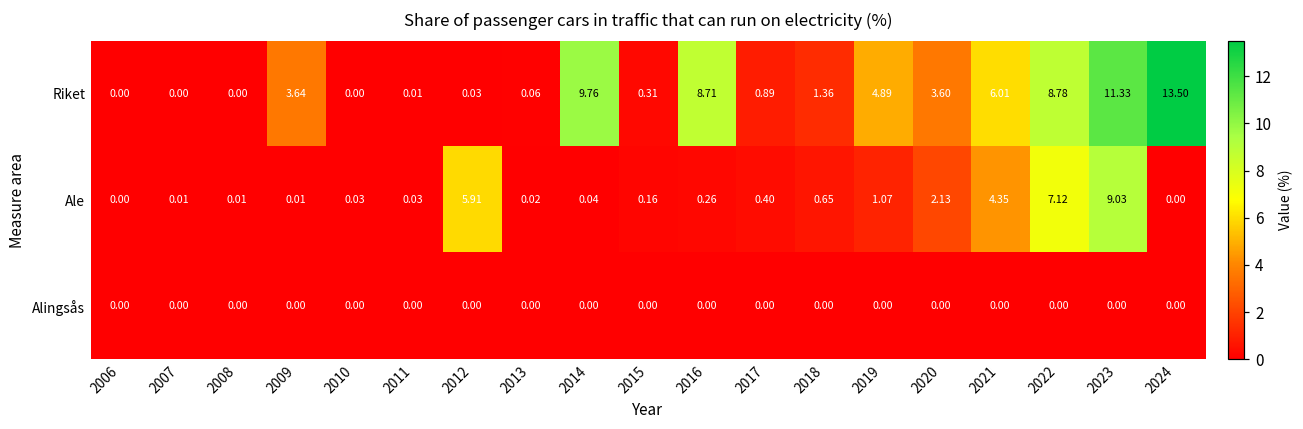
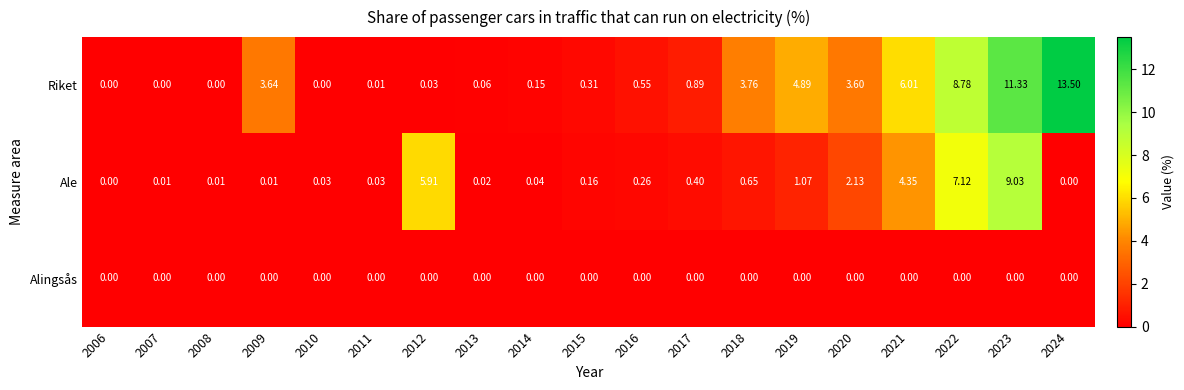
  {
    "Riket": {
      "2006": 0.00,
      "2007": 0.00,
      "2008": 0.00,
      "2009": 3.64,
      "2010": 0.00,
      "2011": 0.01,
      "2012": 0.03,
      "2013": 0.06,
-     "2014": 9.76,
+     "2014": 0.15,
      "2015": 0.31,
-     "2016": 8.71,
+     "2016": 0.55,
      "2017": 0.89,
-     "2018": 1.36,
+     "2018": 3.76,
      "2019": 4.89,
      "2020": 3.60,
      "2021": 6.01,
      "2022": 8.78,
      "2023": 11.33,
      "2024": 13.50
    },
    "Ale": {
      "2006": 0.00,
      "2007": 0.01,
      "2008": 0.01,
      "2009": 0.01,
      "2010": 0.03,
      "2011": 0.03,
      "2012": 5.91,
      "2013": 0.02,
      "2014": 0.04,
      "2015": 0.16,
      "2016": 0.26,
      "2017": 0.40,
      "2018": 0.65,
      "2019": 1.07,
      "2020": 2.13,
      "2021": 4.35,
      "2022": 7.12,
      "2023": 9.03,
      "2024": 0.00
    },
    "Alingsås": {
      "2006": 0.00,
      "2007": 0.00,
      "2008": 0.00,
      "2009": 0.00,
      "2010": 0.00,
      "2011": 0.00,
      "2012": 0.00,
      "2013": 0.00,
      "2014": 0.00,
      "2015": 0.00,
      "2016": 0.00,
      "2017": 0.00,
      "2018": 0.00,
      "2019": 0.00,
      "2020": 0.00,
      "2021": 0.00,
      "2022": 0.00,
      "2023": 0.00,
      "2024": 0.00
    }
  }
